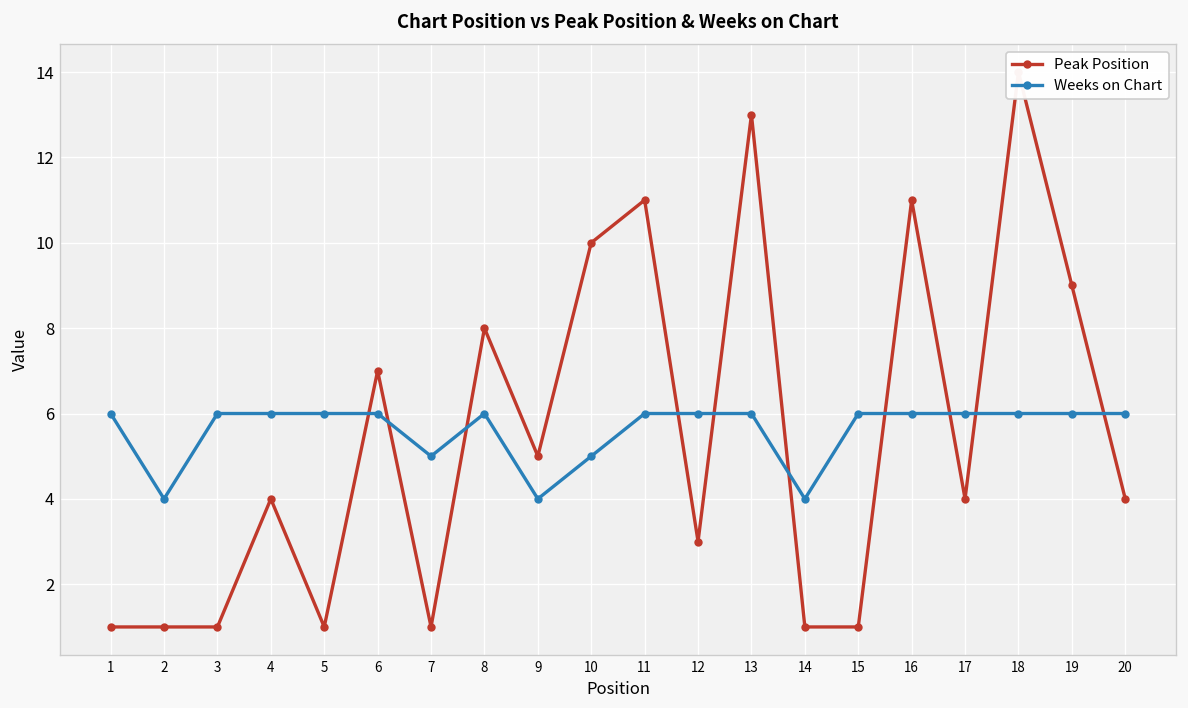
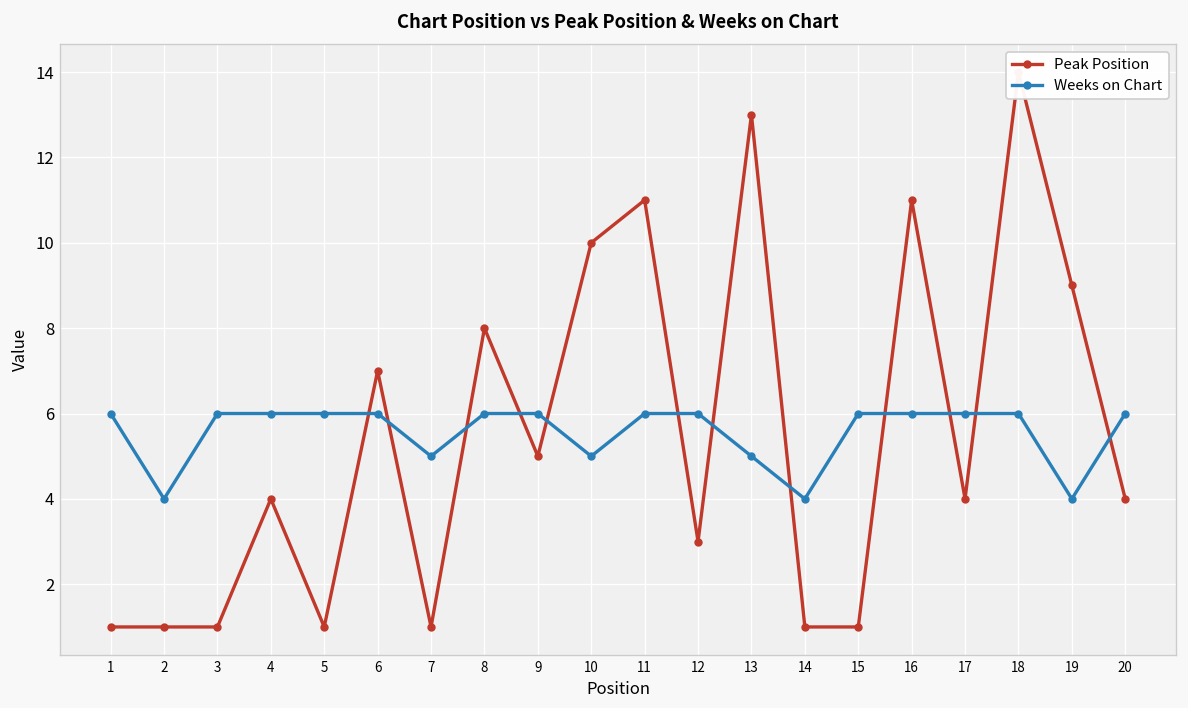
  {
    "Peak Position": {
      "1": 1,
      "2": 1,
      "3": 1,
      "4": 4,
      "5": 1,
      "6": 7,
      "7": 1,
      "8": 8,
      "9": 5,
      "10": 10,
      "11": 11,
      "12": 3,
      "13": 13,
      "14": 1,
      "15": 1,
      "16": 11,
      "17": 4,
      "19": 9,
      "20": 4
    },
    "Weeks on Chart": {
      "1": 6,
      "2": 4,
      "3": 6,
      "4": 6,
      "5": 6,
      "6": 6,
      "7": 5,
      "8": 6,
-     "9": 4,
+     "9": 6,
      "10": 5,
      "11": 6,
      "12": 6,
-     "13": 6,
+     "13": 5,
      "14": 4,
      "15": 6,
      "16": 6,
      "17": 6,
      "18": 6,
-     "19": 6,
+     "19": 4,
      "20": 6
    }
  }
